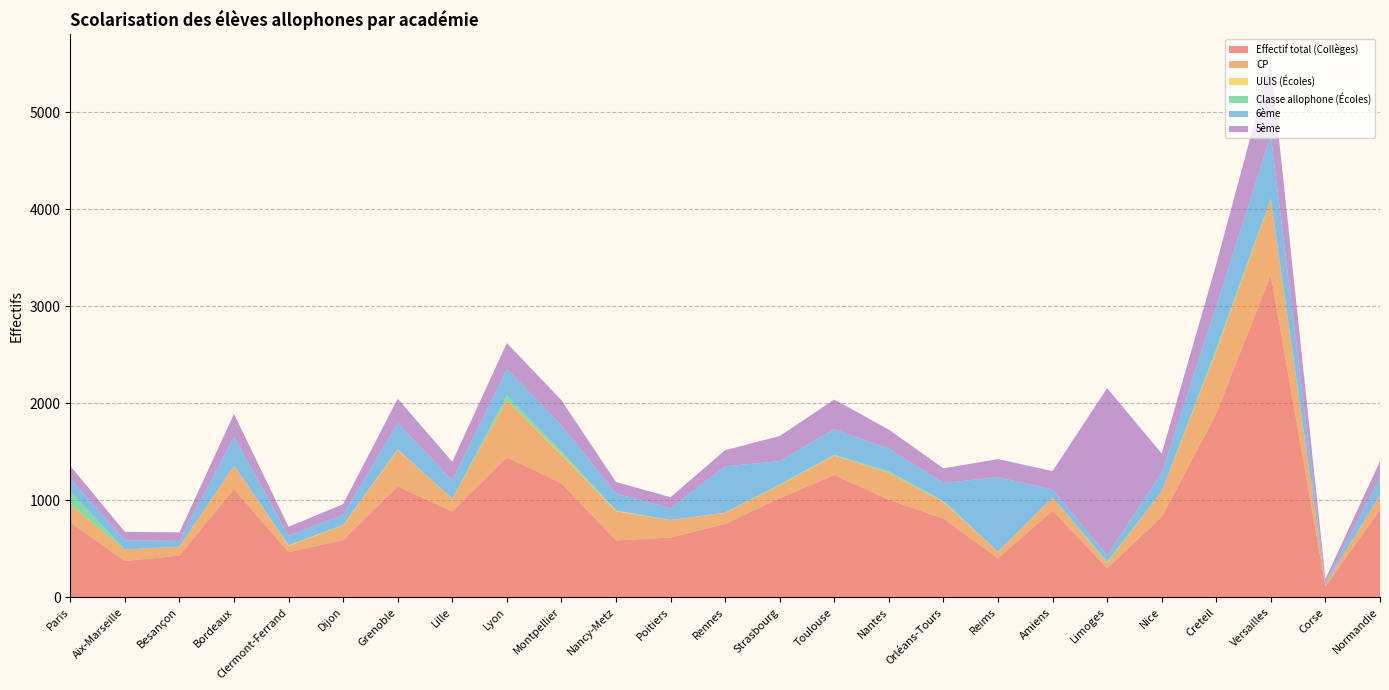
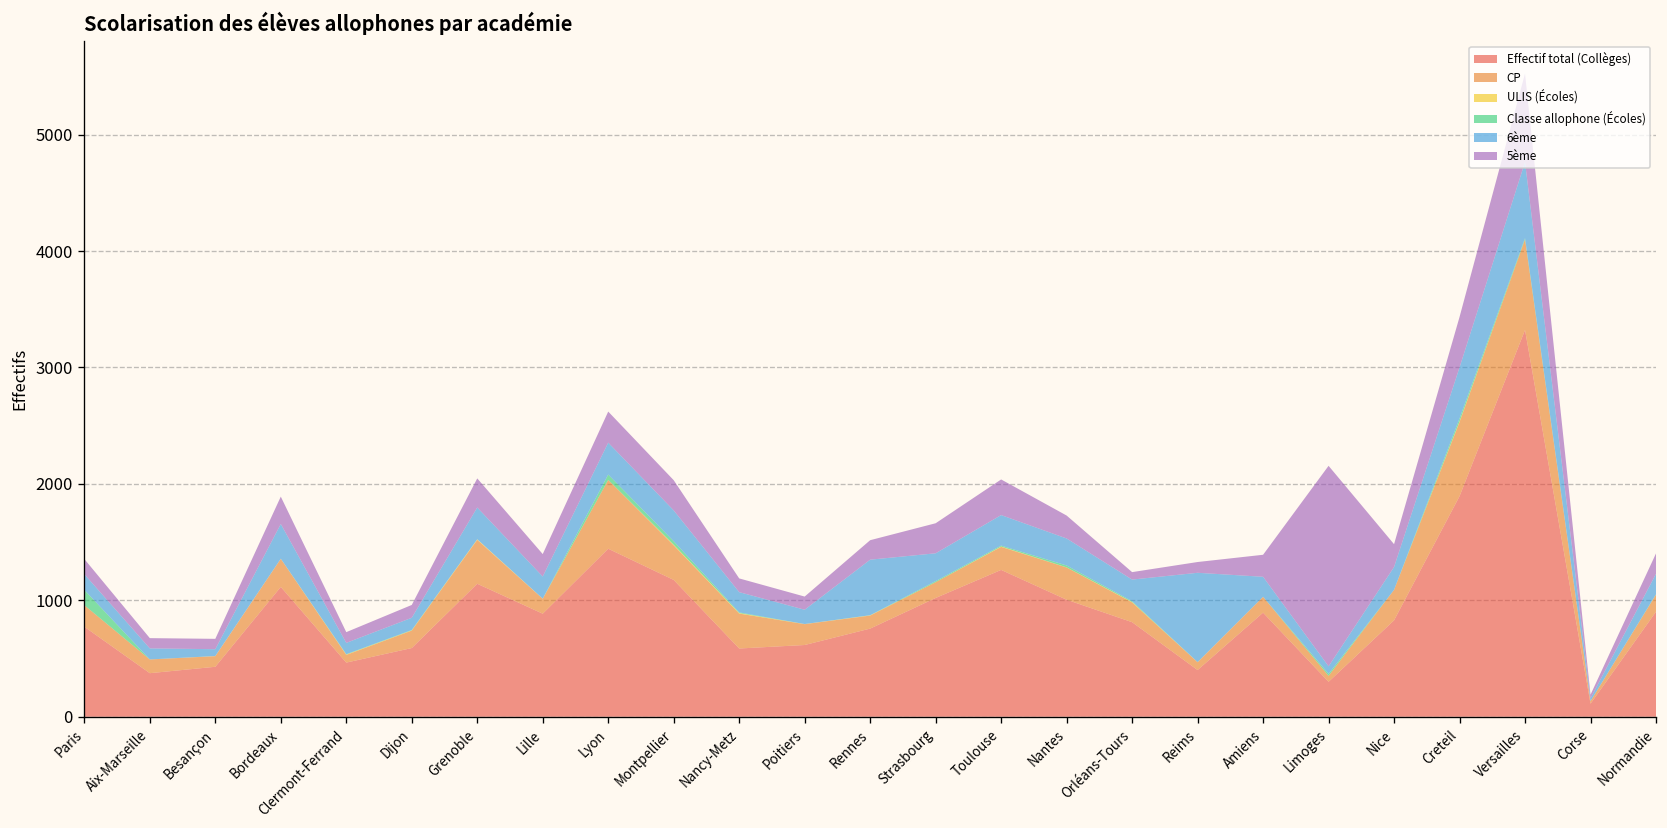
  {
    "Classe allophone (Écoles)": {
      "Paris": 100,
      "Lyon": 0,
      "Montpellier": 0
    },
    "6ème": {
      "Paris": 100,
      "Aix-Marseille": 100,
      "Besançon": 100,
      "Bordeaux": 300,
      "Clermont-Ferrand": 100,
      "Dijon": 100,
      "Grenoble": 300,
      "Lille": 200,
      "Lyon": 300,
      "Montpellier": 300,
      "Nancy-Metz": 200,
      "Poitiers": 100,
      "Rennes": 500,
      "Strasbourg": 200,
      "Toulouse": 300,
      "Nantes": 200,
      "Orléans-Tours": 200,
      "Reims": 800,
-     "Amiens": 100,
+     "Amiens": 200,
      "Limoges": 100,
      "Nice": 200,
      "Creteil": 400,
      "Normandie": 200
    },
    "5ème": {
      "Paris": 100,
      "Aix-Marseille": 100,
      "Besançon": 100,
      "Bordeaux": 200,
      "Clermont-Ferrand": 100,
      "Dijon": 100,
      "Grenoble": 300,
      "Lille": 200,
      "Lyon": 300,
      "Montpellier": 300,
      "Nancy-Metz": 100,
      "Poitiers": 100,
      "Rennes": 200,
      "Strasbourg": 300,
      "Toulouse": 300,
      "Nantes": 200,
-     "Orléans-Tours": 200,
-     "Reims": 200,
+     "Orléans-Tours": 100,
+     "Reims": 100,
      "Amiens": 200,
      "Limoges": 1700,
      "Nice": 200,
      "Creteil": 400,
      "Corse": 0,
      "Normandie": 200
    }
  }
